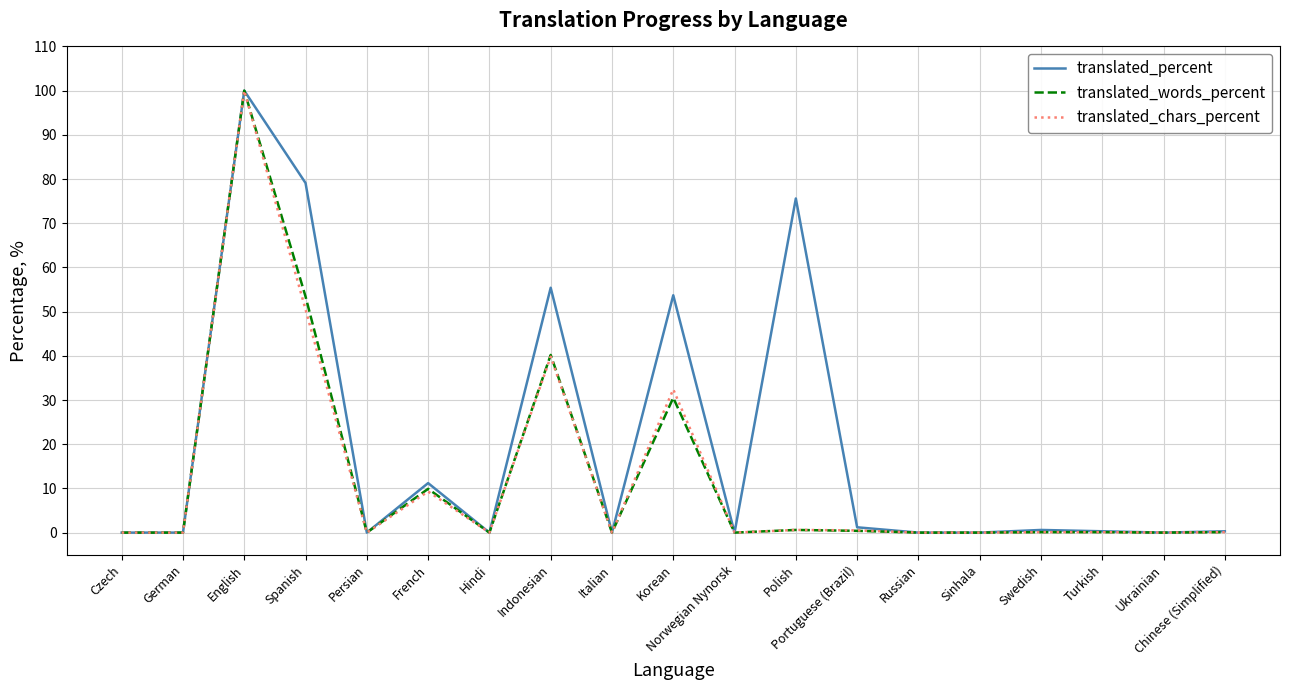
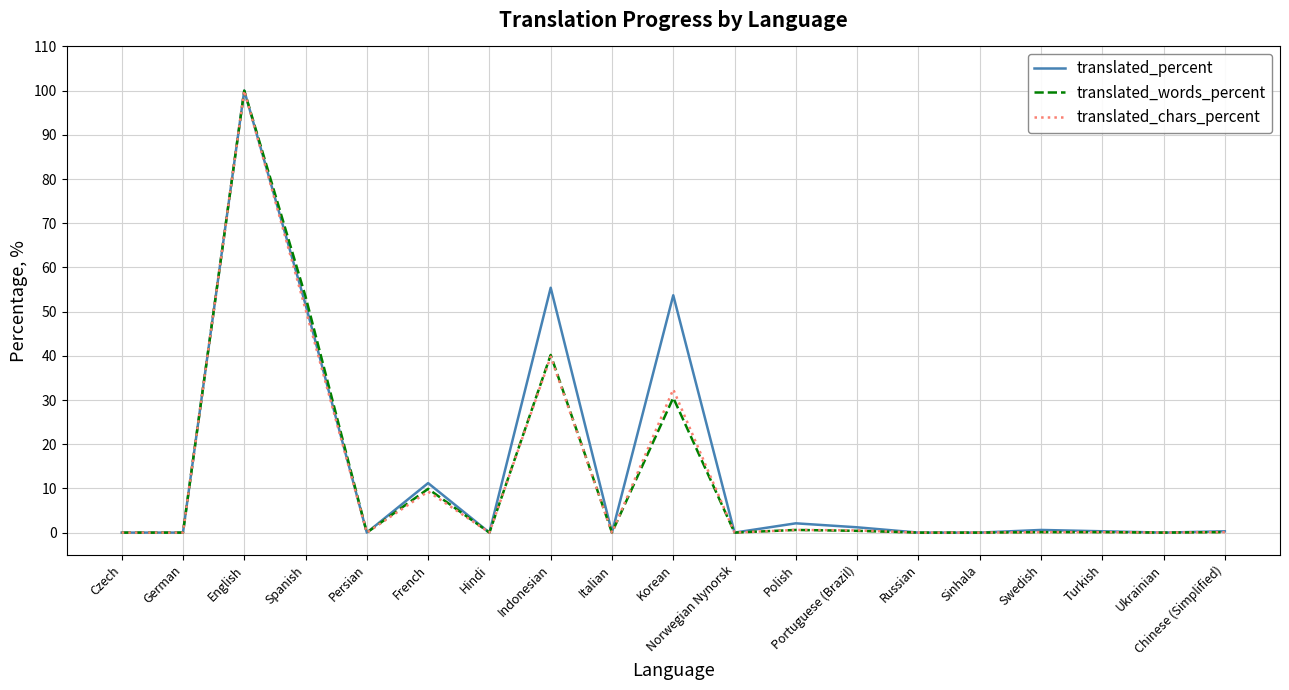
  {
    "translated_percent": {
-     "Spanish": 79,
+     "Spanish": 52,
      "French": 11,
      "Indonesian": 55,
      "Korean": 54,
-     "Polish": 76,
+     "Polish": 2,
      "Portuguese (Brazil)": 1
    },
    "translated_words_percent": {
      "Spanish": 53,
      "French": 10,
      "Korean": 31
    },
    "translated_chars_percent": {
      "Spanish": 51,
      "French": 9,
      "Korean": 32
    }
  }
